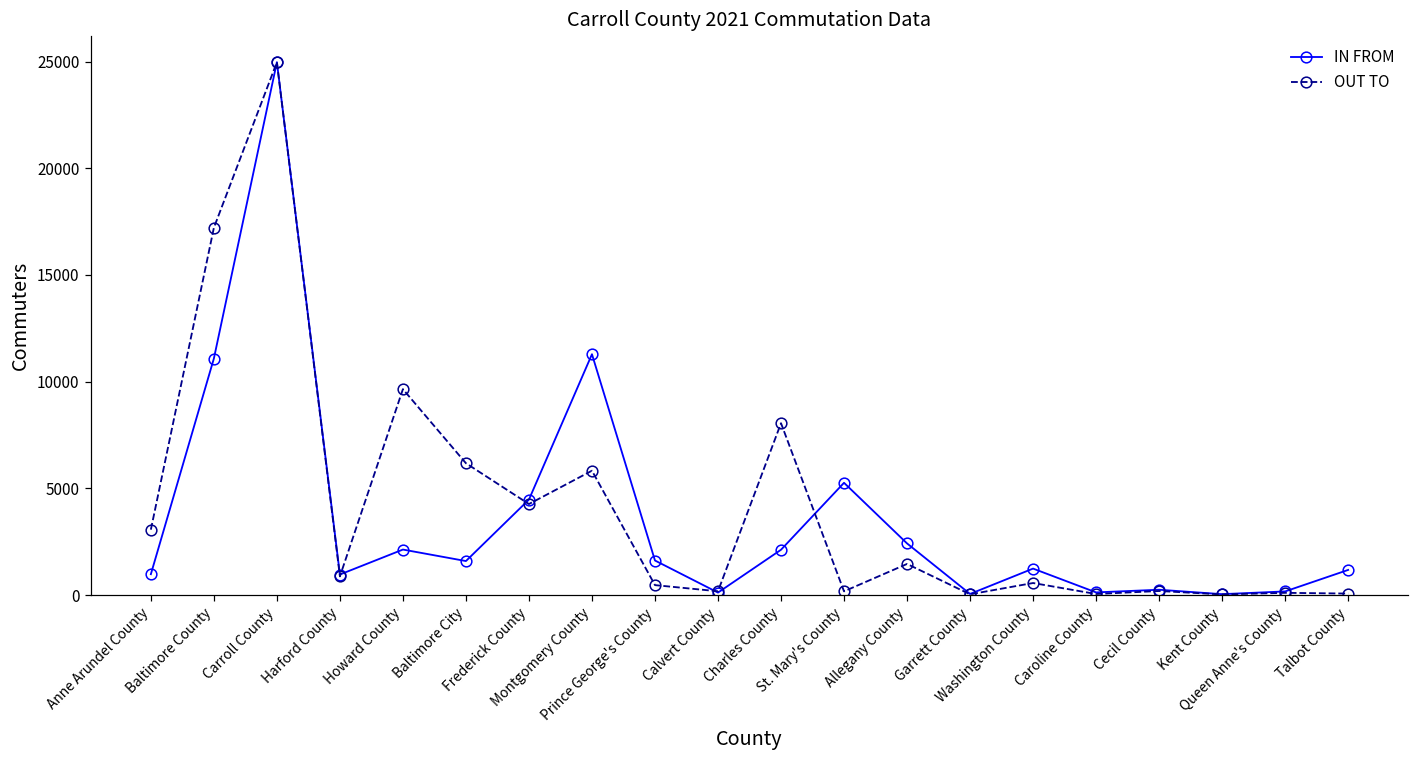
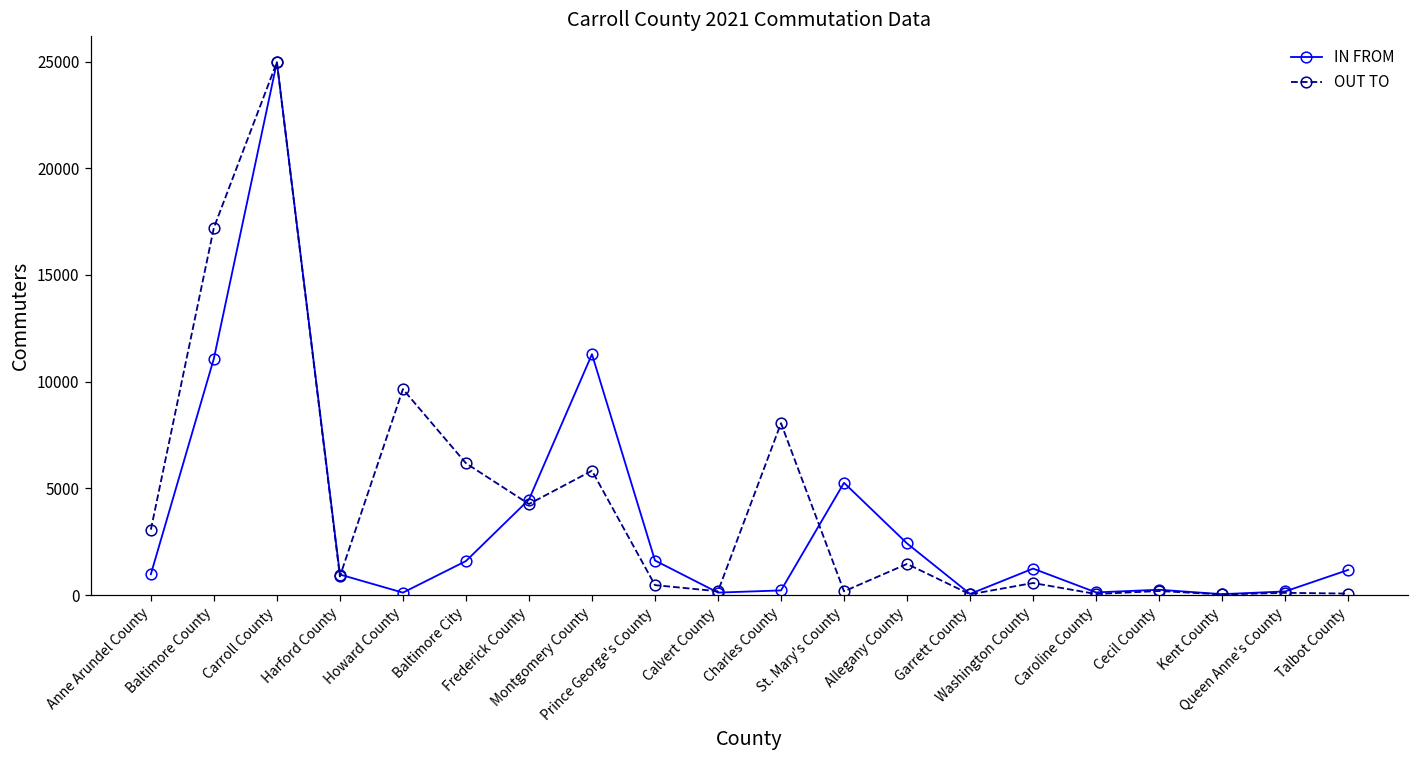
  {
    "IN FROM": {
      "Anne Arundel County": 1000,
      "Baltimore County": 11100,
-     "Howard County": 2100,
+     "Howard County": 100,
      "Baltimore City": 1600,
      "Frederick County": 4500,
      "Montgomery County": 11300,
      "Prince George's County": 1600,
-     "Charles County": 2100,
+     "Charles County": 200,
      "St. Mary's County": 5300,
      "Allegany County": 2400,
      "Washington County": 1200,
      "Talbot County": 1200
    },
    "OUT TO": {
      "Anne Arundel County": 3100,
      "Baltimore County": 17200,
      "Howard County": 9600,
      "Baltimore City": 6200,
      "Frederick County": 4300,
      "Montgomery County": 5800,
      "Prince George's County": 500,
      "Charles County": 8100,
      "St. Mary's County": 200,
      "Allegany County": 1500,
      "Washington County": 600,
      "Talbot County": 100
    }
  }
